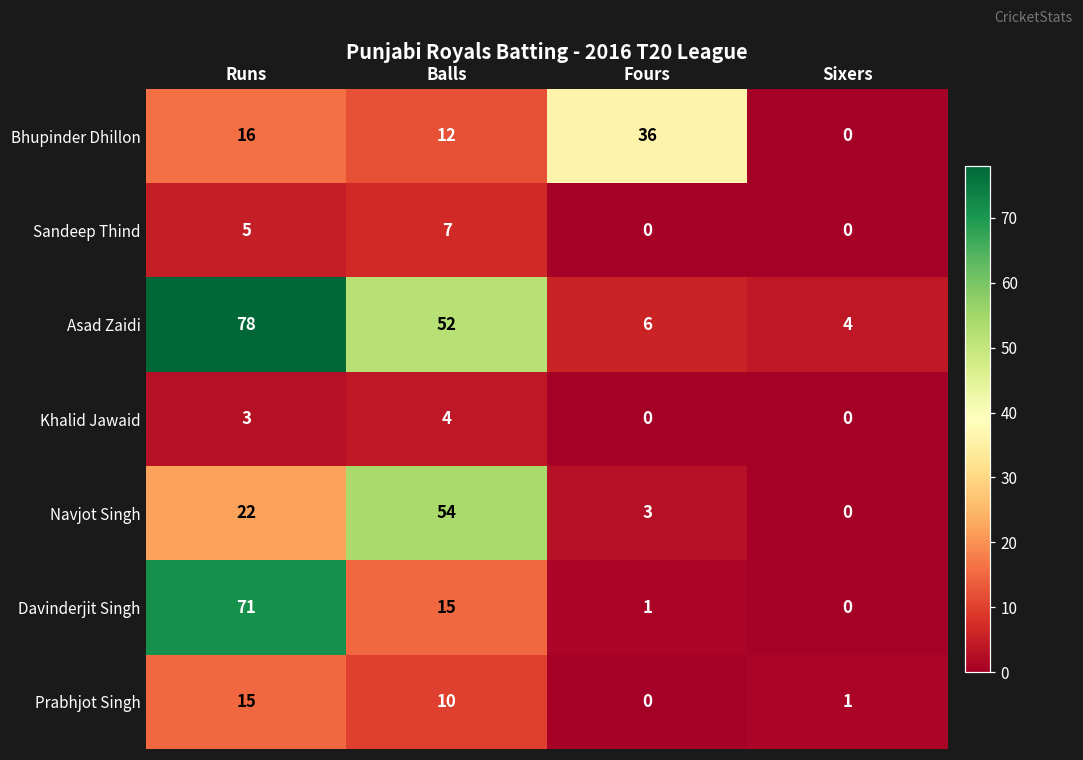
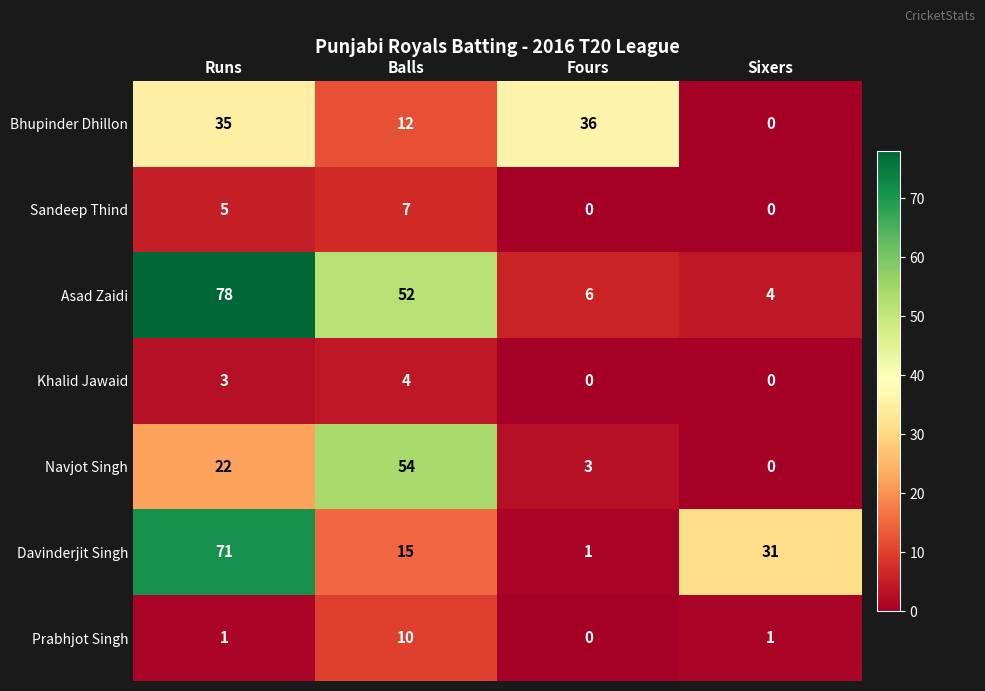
  {
    "Bhupinder Dhillon": {
-     "Runs": 16,
+     "Runs": 35,
      "Balls": 12,
      "Fours": 36,
      "Sixers": 0
    },
    "Sandeep Thind": {
      "Runs": 5,
      "Balls": 7,
      "Fours": 0,
      "Sixers": 0
    },
    "Asad Zaidi": {
      "Runs": 78,
      "Balls": 52,
      "Fours": 6,
      "Sixers": 4
    },
    "Khalid Jawaid": {
      "Runs": 3,
      "Balls": 4,
      "Fours": 0,
      "Sixers": 0
    },
    "Navjot Singh": {
      "Runs": 22,
      "Balls": 54,
      "Fours": 3,
      "Sixers": 0
    },
    "Davinderjit Singh": {
      "Runs": 71,
      "Balls": 15,
      "Fours": 1,
-     "Sixers": 0
+     "Sixers": 31
    },
    "Prabhjot Singh": {
-     "Runs": 15,
+     "Runs": 1,
      "Balls": 10,
      "Fours": 0,
      "Sixers": 1
    }
  }
